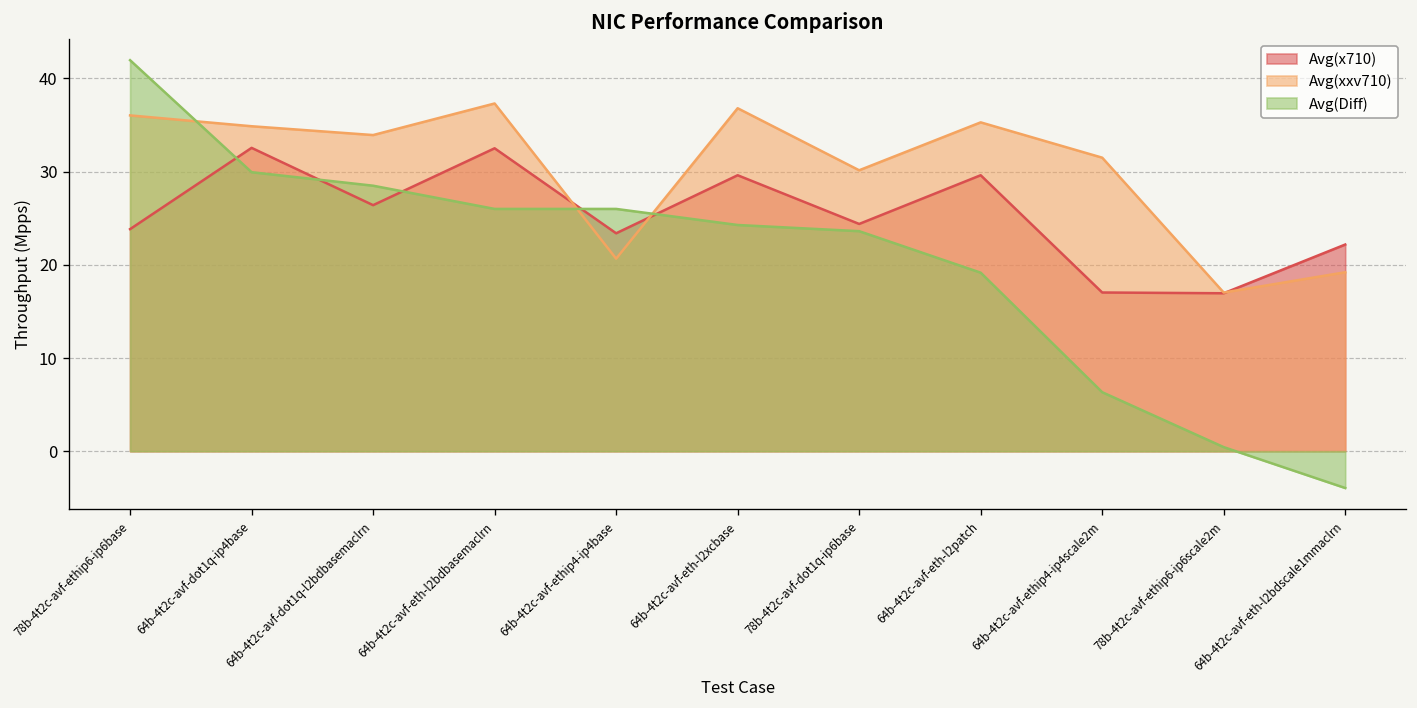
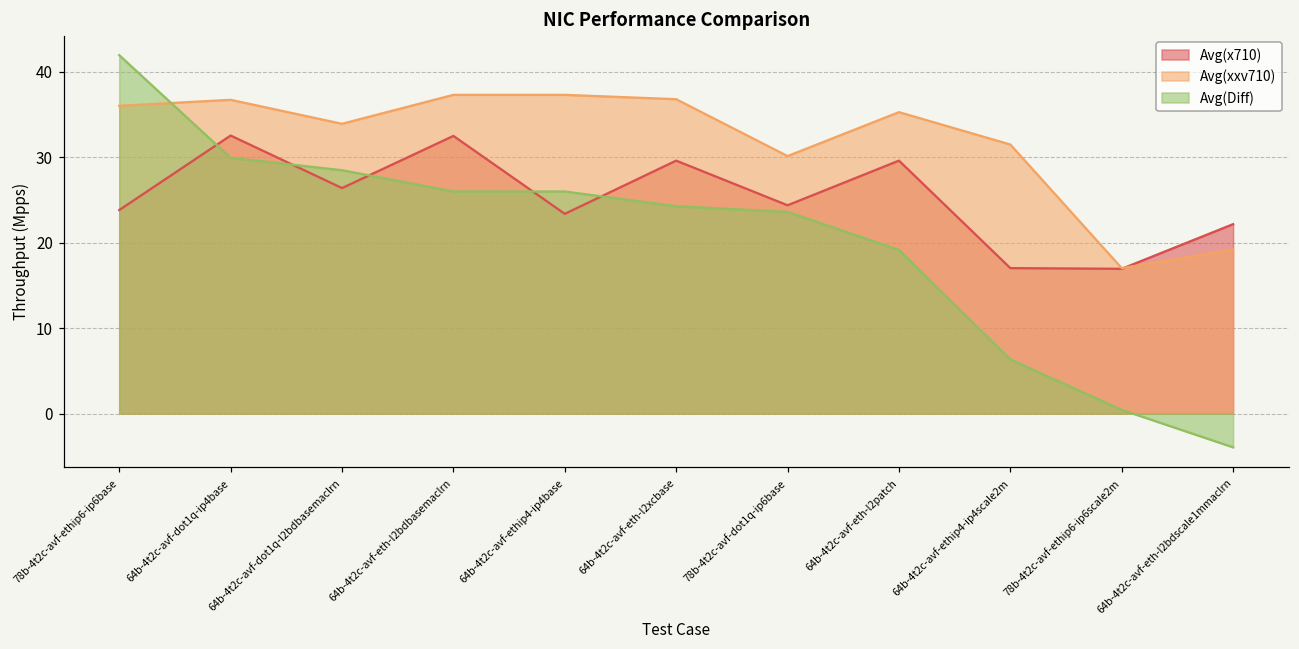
  {
    "Avg(x710)": {
      "78b-4t2c-avf-ethip6-ip6base": 24,
      "64b-4t2c-avf-dot1q-ip4base": 33,
      "64b-4t2c-avf-dot1q-l2bdbasemaclrn": 26,
      "64b-4t2c-avf-eth-l2bdbasemaclrn": 33,
      "64b-4t2c-avf-ethip4-ip4base": 23,
      "64b-4t2c-avf-eth-l2xcbase": 30,
      "78b-4t2c-avf-dot1q-ip6base": 24,
      "64b-4t2c-avf-eth-l2patch": 30,
      "64b-4t2c-avf-ethip4-ip4scale2m": 17,
      "64b-4t2c-avf-eth-l2bdscale1mmaclrn": 22
    },
    "Avg(xxv710)": {
      "78b-4t2c-avf-ethip6-ip6base": 36,
-     "64b-4t2c-avf-dot1q-ip4base": 35,
+     "64b-4t2c-avf-dot1q-ip4base": 37,
      "64b-4t2c-avf-dot1q-l2bdbasemaclrn": 34,
      "64b-4t2c-avf-eth-l2bdbasemaclrn": 37,
-     "64b-4t2c-avf-ethip4-ip4base": 21,
+     "64b-4t2c-avf-ethip4-ip4base": 37,
      "64b-4t2c-avf-eth-l2xcbase": 37,
      "78b-4t2c-avf-dot1q-ip6base": 30,
      "64b-4t2c-avf-eth-l2patch": 35,
      "64b-4t2c-avf-ethip4-ip4scale2m": 31,
      "64b-4t2c-avf-eth-l2bdscale1mmaclrn": 19
    }
  }
